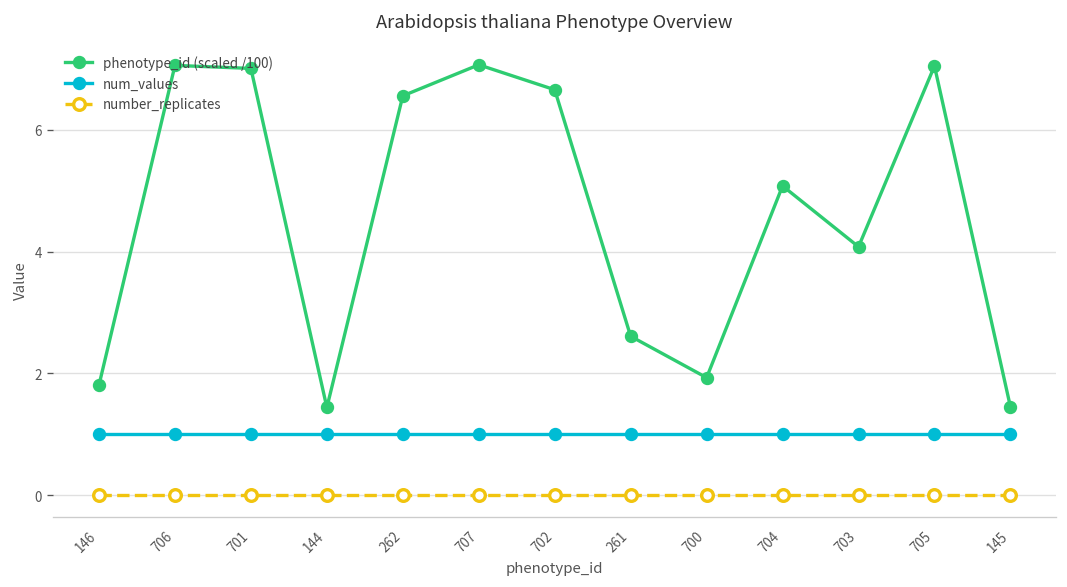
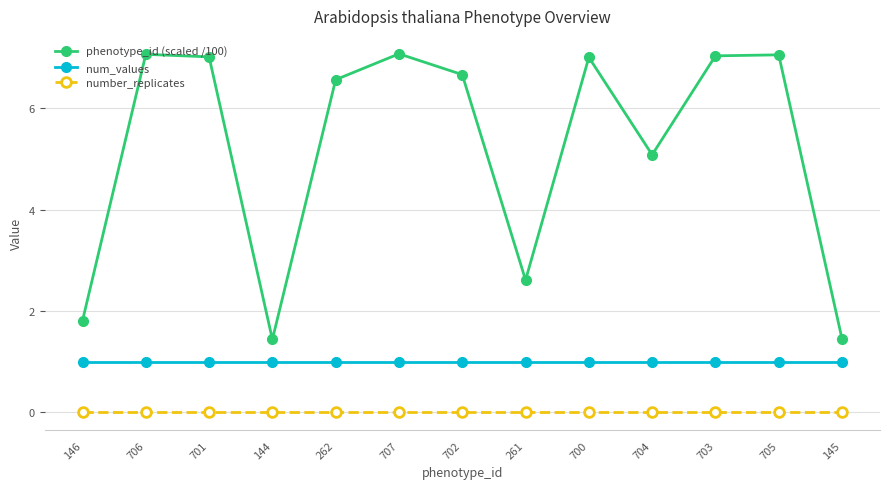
  {
    "phenotype_id (scaled /100)": {
      "146": 1.8,
      "706": 7.1,
      "701": 7.0,
      "144": 1.4,
      "262": 6.6,
      "707": 7.1,
      "702": 6.7,
      "261": 2.6,
-     "700": 1.9,
+     "700": 7.0,
      "704": 5.1,
-     "703": 4.1,
+     "703": 7.0,
      "705": 7.1,
      "145": 1.5
    },
    "num_values": {
      "146": 1.0,
      "706": 1.0,
      "701": 1.0,
      "144": 1.0,
      "262": 1.0,
      "707": 1.0,
      "702": 1.0,
      "261": 1.0,
      "700": 1.0,
      "704": 1.0,
      "703": 1.0,
      "705": 1.0,
      "145": 1.0
    },
    "number_replicates": {
      "146": 0.0,
      "706": 0.0,
      "701": 0.0,
      "144": 0.0,
      "262": 0.0,
      "707": 0.0,
      "702": 0.0,
      "261": 0.0,
      "700": 0.0,
      "704": 0.0,
      "703": 0.0,
      "705": 0.0,
      "145": 0.0
    }
  }
